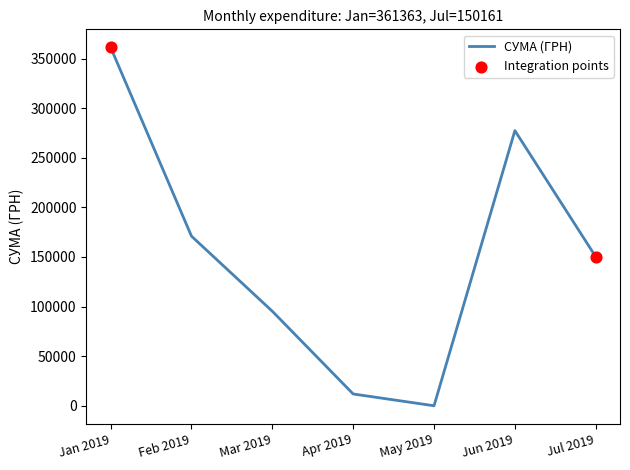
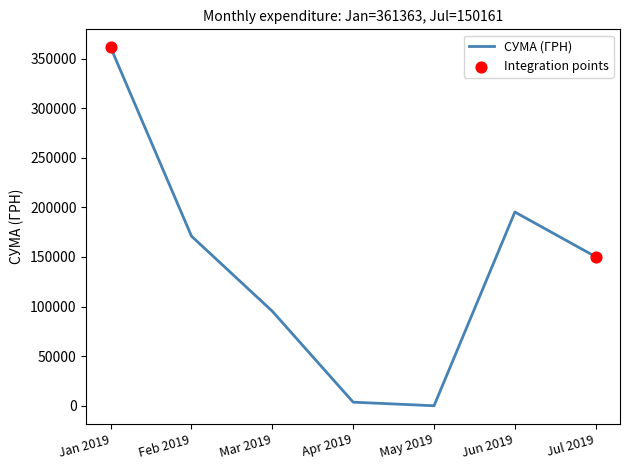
  {
    "СУМА (ГРН)": {
      "Feb 2019": 170000,
      "Mar 2019": 100000,
-     "Apr 2019": 10000,
+     "Apr 2019": 0,
      "May 2019": 0,
-     "Jun 2019": 280000
+     "Jun 2019": 200000
    }
  }
